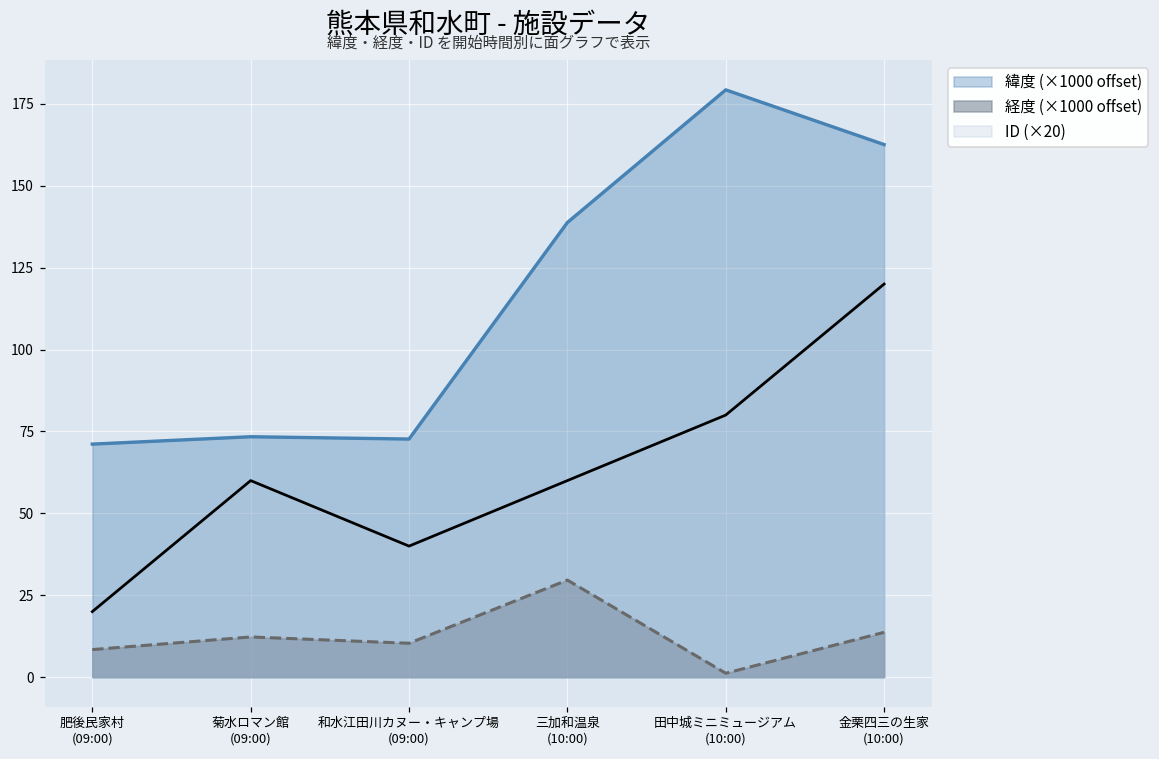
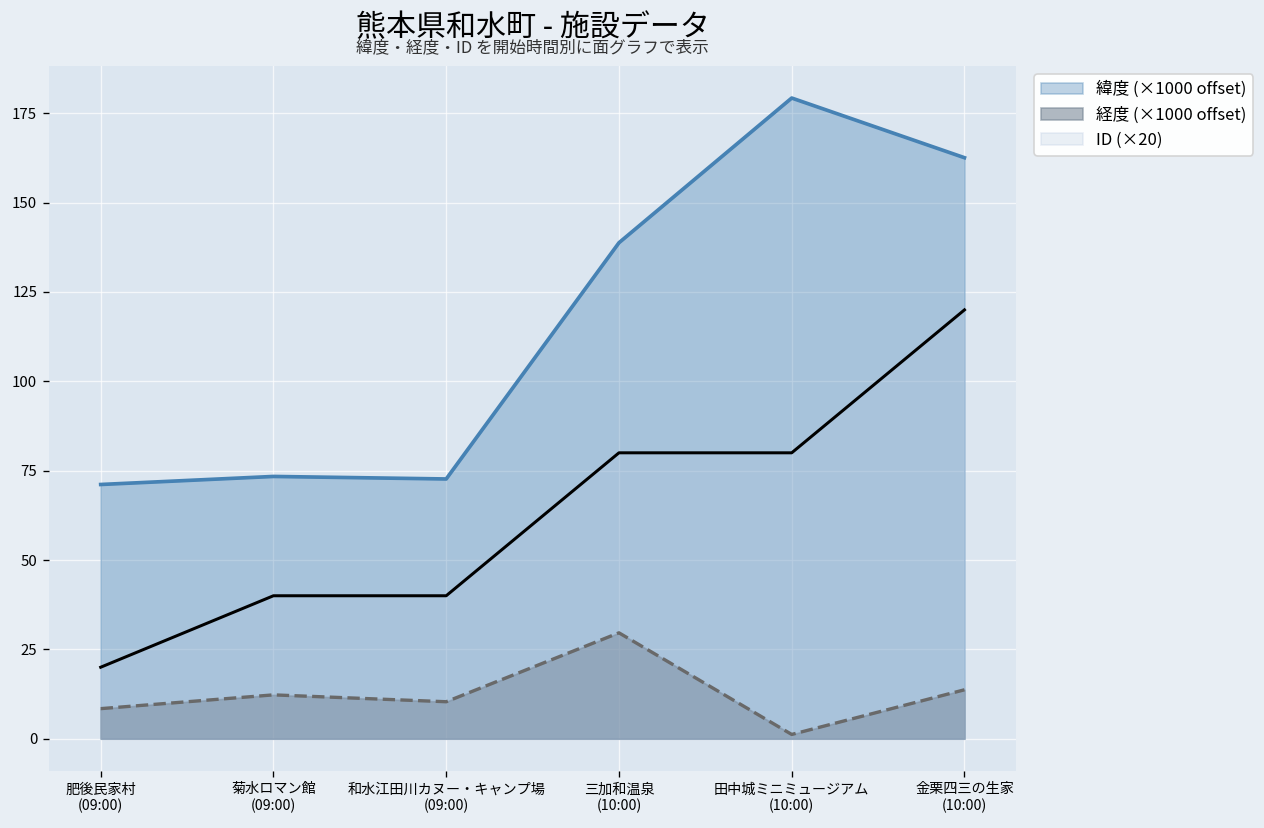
  {
    "ID (×20)": {
      "肥後民家村 (09:00)": 20,
-     "菊水ロマン館 (09:00)": 60,
+     "菊水ロマン館 (09:00)": 40,
      "和水江田川カヌー・キャンプ場 (09:00)": 40,
-     "三加和温泉 (10:00)": 60,
+     "三加和温泉 (10:00)": 80,
      "田中城ミニミュージアム (10:00)": 80,
      "金栗四三の生家 (10:00)": 120
    }
  }
